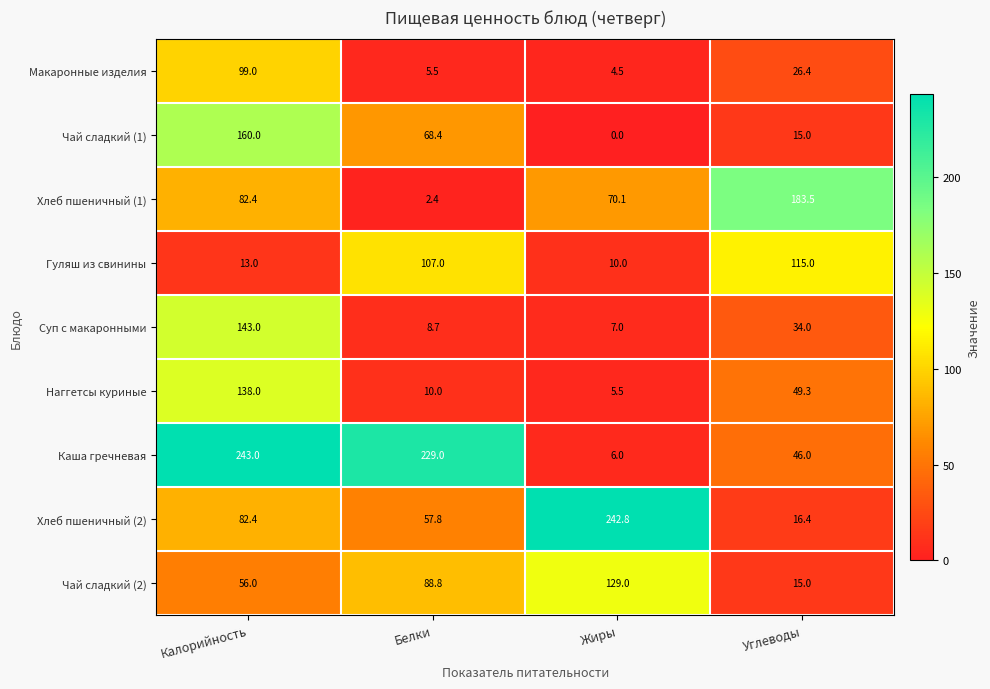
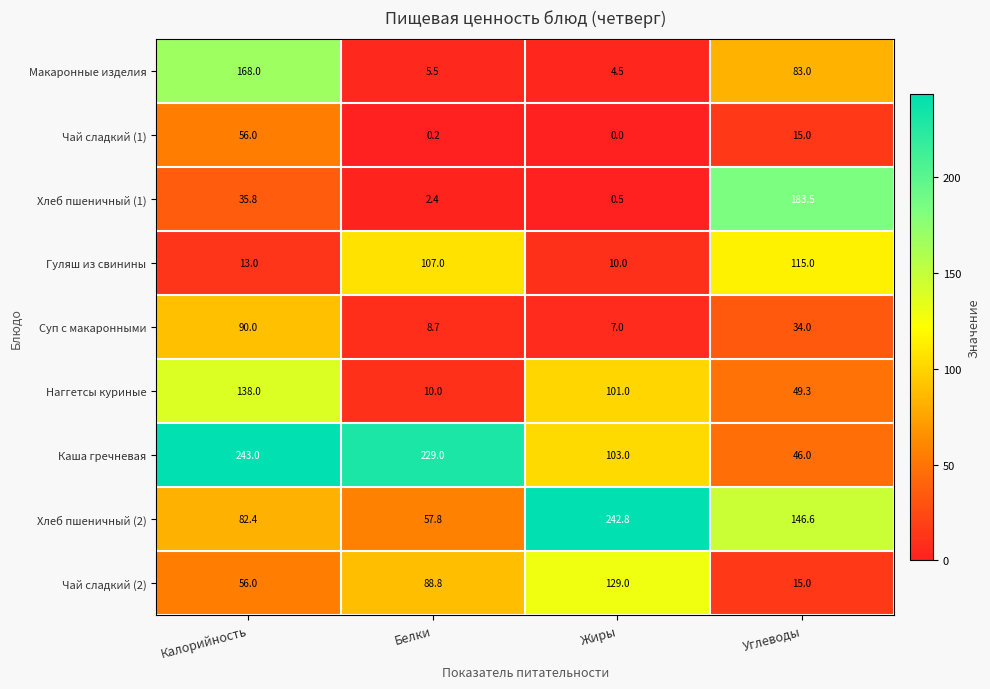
  {
    "Макаронные изделия": {
-     "Калорийность": 99.0,
+     "Калорийность": 168.0,
      "Белки": 5.5,
      "Жиры": 4.5,
-     "Углеводы": 26.4
+     "Углеводы": 83.0
    },
    "Чай сладкий (1)": {
-     "Калорийность": 160.0,
-     "Белки": 68.4,
+     "Калорийность": 56.0,
+     "Белки": 0.2,
      "Жиры": 0.0,
      "Углеводы": 15.0
    },
    "Хлеб пшеничный (1)": {
-     "Калорийность": 82.4,
+     "Калорийность": 35.8,
      "Белки": 2.4,
-     "Жиры": 70.1,
+     "Жиры": 0.5,
      "Углеводы": 183.5
    },
    "Гуляш из свинины": {
      "Калорийность": 13.0,
      "Белки": 107.0,
      "Жиры": 10.0,
      "Углеводы": 115.0
    },
    "Суп с макаронными": {
-     "Калорийность": 143.0,
+     "Калорийность": 90.0,
      "Белки": 8.7,
      "Жиры": 7.0,
      "Углеводы": 34.0
    },
    "Наггетсы куриные": {
      "Калорийность": 138.0,
      "Белки": 10.0,
-     "Жиры": 5.5,
+     "Жиры": 101.0,
      "Углеводы": 49.3
    },
    "Каша гречневая": {
      "Калорийность": 243.0,
      "Белки": 229.0,
-     "Жиры": 6.0,
+     "Жиры": 103.0,
      "Углеводы": 46.0
    },
    "Хлеб пшеничный (2)": {
      "Калорийность": 82.4,
      "Белки": 57.8,
      "Жиры": 242.8,
-     "Углеводы": 16.4
+     "Углеводы": 146.6
    },
    "Чай сладкий (2)": {
      "Калорийность": 56.0,
      "Белки": 88.8,
      "Жиры": 129.0,
      "Углеводы": 15.0
    }
  }
